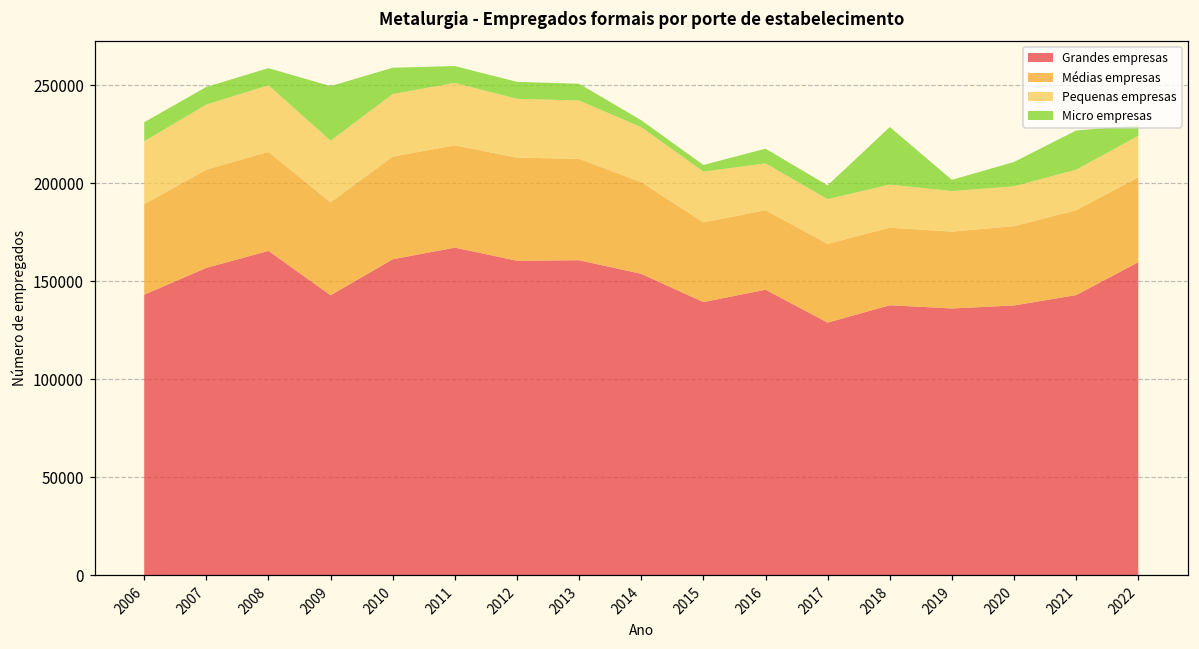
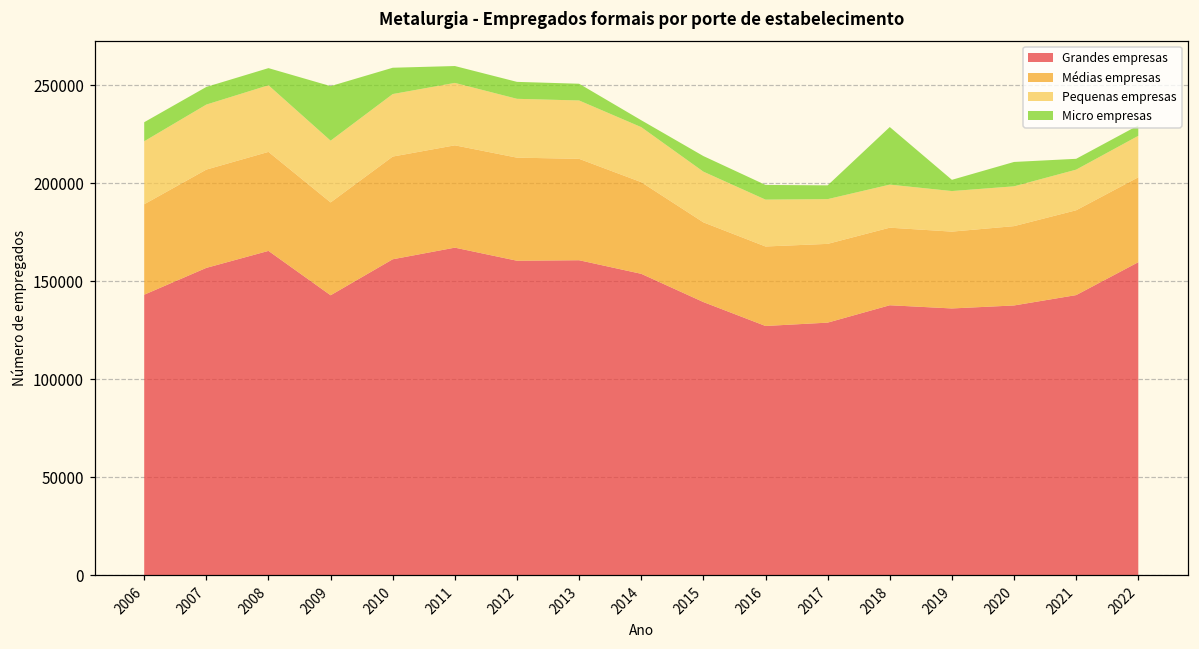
  {
    "Grandes empresas": {
      "2006": 143000,
      "2007": 157000,
      "2008": 165000,
      "2009": 143000,
      "2010": 161000,
      "2011": 167000,
      "2012": 160000,
      "2013": 161000,
      "2014": 154000,
      "2015": 139000,
-     "2016": 146000,
+     "2016": 127000,
      "2017": 129000,
      "2018": 138000,
      "2019": 136000,
      "2020": 138000,
      "2021": 143000,
      "2022": 160000
    },
    "Micro empresas": {
      "2006": 10000,
      "2007": 9000,
      "2008": 9000,
      "2009": 28000,
      "2010": 13000,
      "2011": 9000,
      "2012": 9000,
      "2013": 9000,
      "2014": 4000,
-     "2015": 3000,
+     "2015": 8000,
      "2016": 7000,
      "2017": 7000,
      "2018": 29000,
      "2019": 6000,
      "2020": 12000,
-     "2021": 20000,
+     "2021": 6000,
      "2022": 5000
    }
  }
